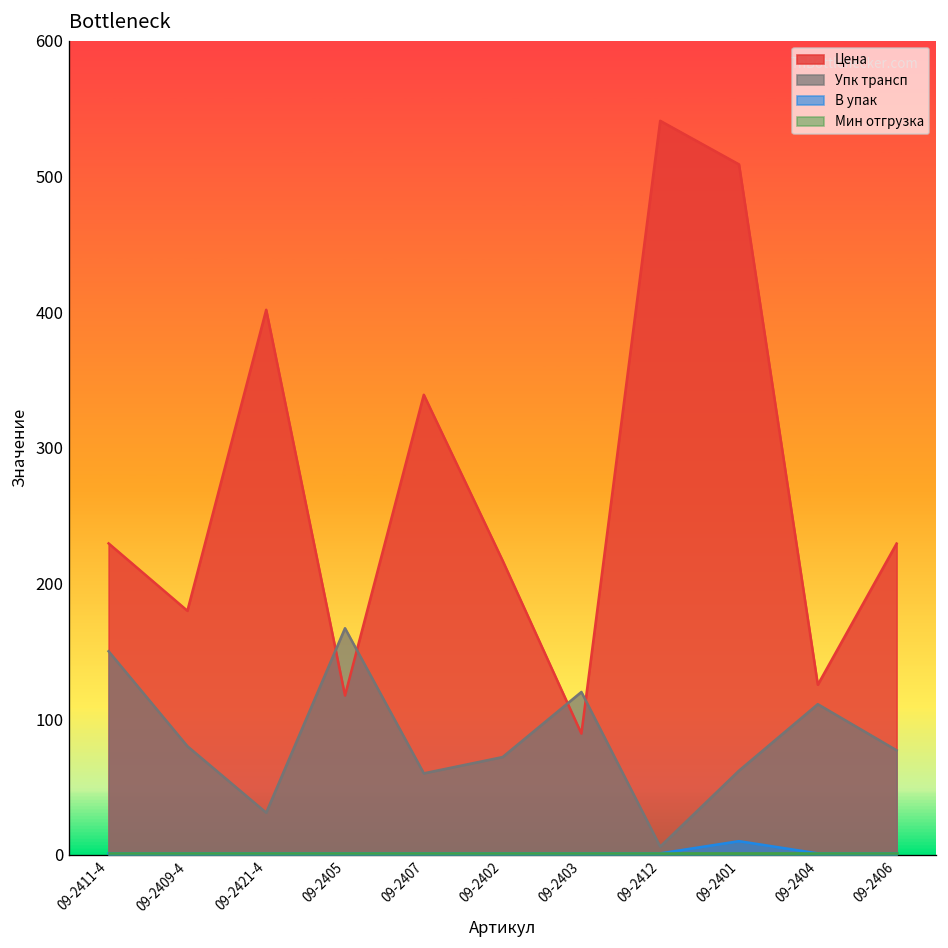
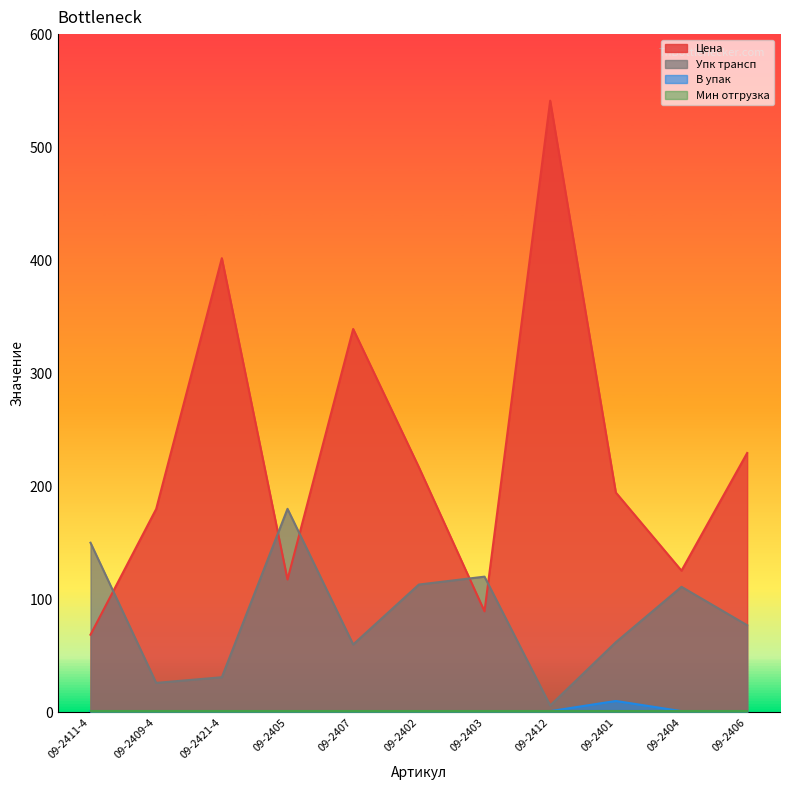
  {
    "Цена": {
-     "09-2411-4": 230,
+     "09-2411-4": 69,
      "09-2409-4": 180,
      "09-2421-4": 402,
      "09-2405": 117,
      "09-2407": 339,
      "09-2402": 217,
      "09-2403": 89,
      "09-2412": 541,
-     "09-2401": 509,
+     "09-2401": 194,
      "09-2404": 125,
      "09-2406": 229
    },
    "Упк трансп": {
      "09-2411-4": 150,
-     "09-2409-4": 80,
+     "09-2409-4": 26,
      "09-2421-4": 31,
-     "09-2405": 167,
+     "09-2405": 180,
      "09-2407": 60,
-     "09-2402": 72,
+     "09-2402": 113,
      "09-2403": 120,
      "09-2412": 6,
      "09-2401": 62,
      "09-2404": 111,
      "09-2406": 77
    },
    "В упак": {
      "09-2401": 10
    },
    "Мин отгрузка": {
      "09-2401": 1
    }
  }
